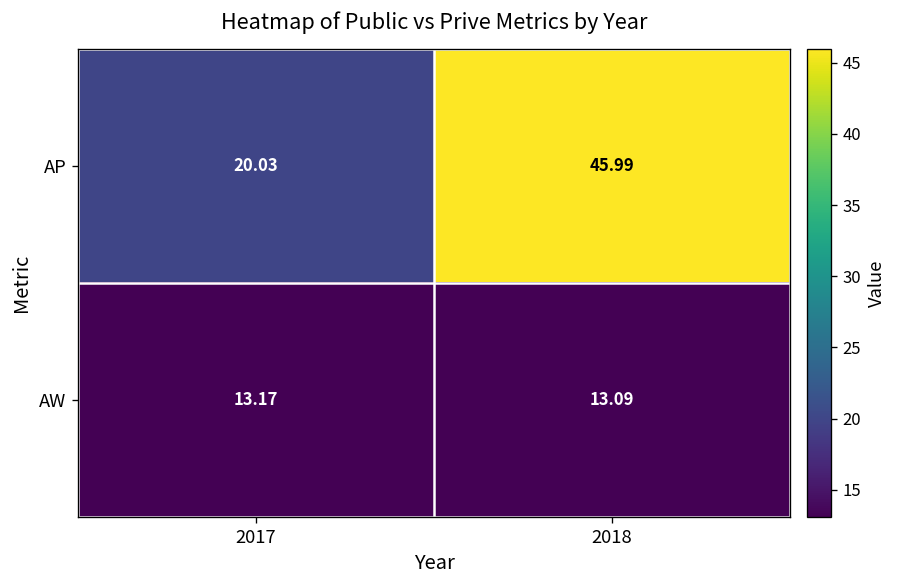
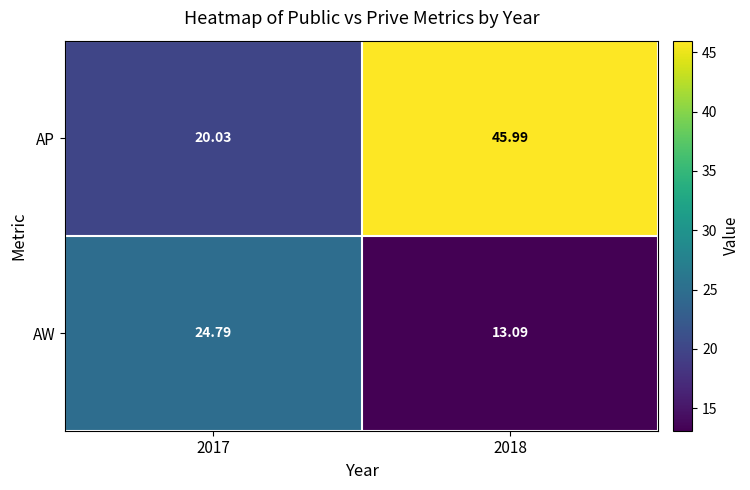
  {
    "AP": {
      "2017": 20.03,
      "2018": 45.99
    },
    "AW": {
-     "2017": 13.17,
+     "2017": 24.79,
      "2018": 13.09
    }
  }
